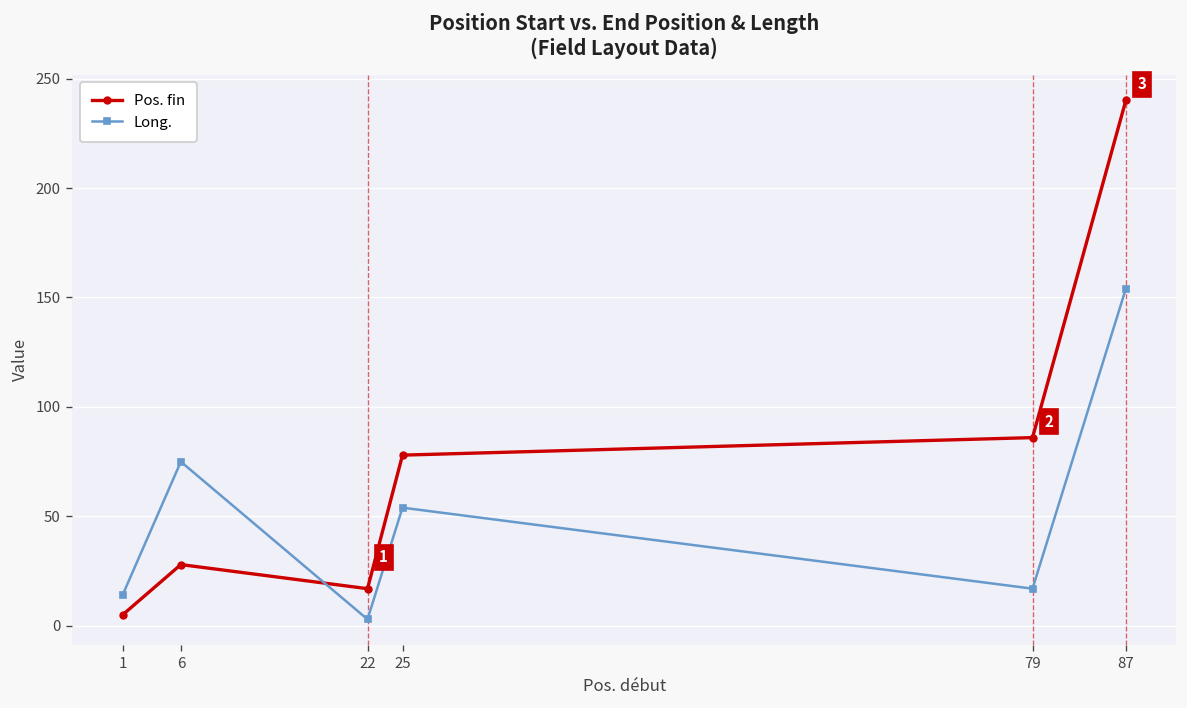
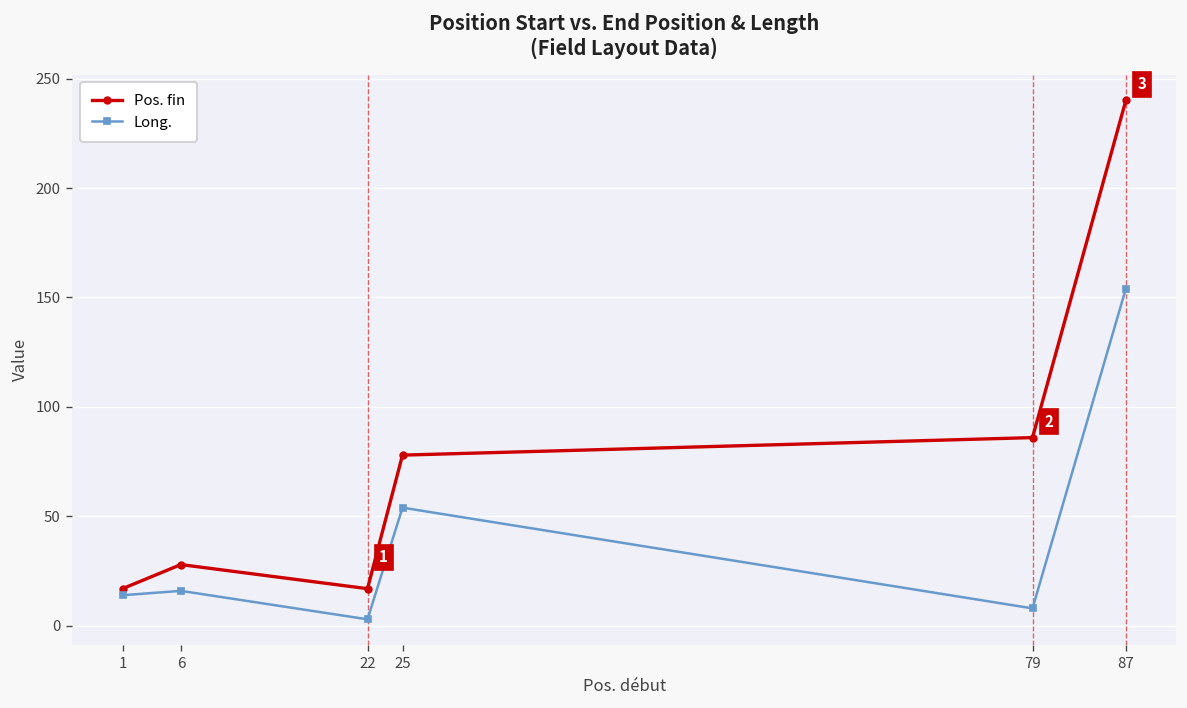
  {
    "Pos. fin": {
-     "1": 5,
+     "1": 17,
      "6": 28,
      "25": 78
    },
    "Long.": {
      "1": 14,
-     "6": 75,
+     "6": 16,
      "22": 3,
      "25": 54,
-     "79": 17,
+     "79": 8,
      "87": 154
    }
  }
